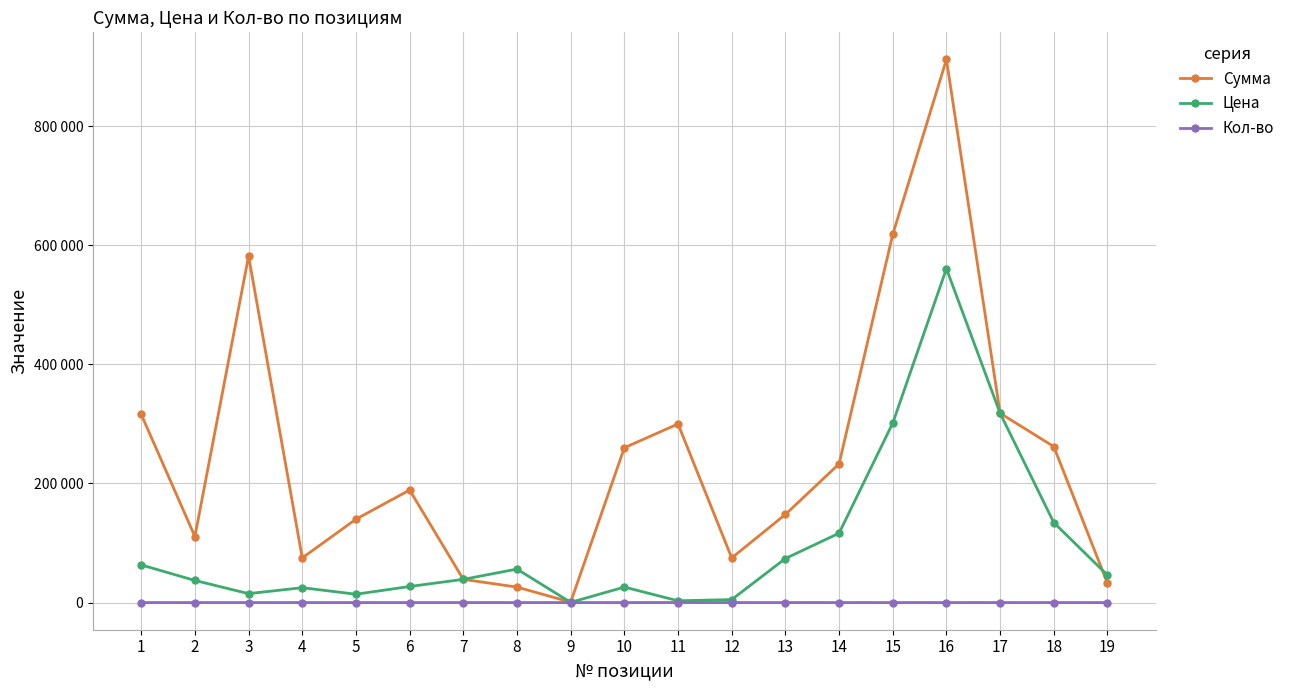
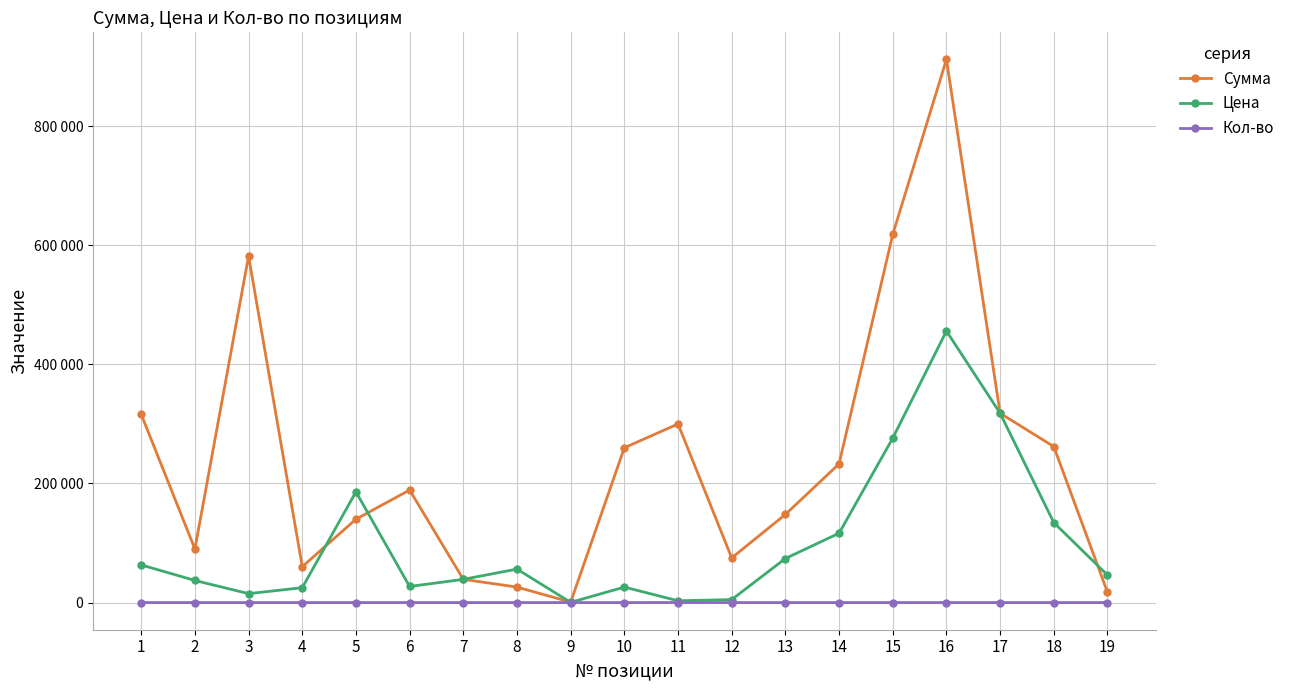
  {
    "Сумма": {
      "1": 320000,
-     "2": 110000,
+     "2": 90000,
      "3": 580000,
-     "4": 80000,
+     "4": 60000,
      "5": 140000,
      "6": 190000,
      "8": 30000,
      "10": 260000,
      "11": 300000,
      "12": 80000,
      "13": 150000,
      "14": 230000,
      "15": 620000,
      "16": 910000,
      "18": 260000,
-     "19": 30000
+     "19": 20000
    },
    "Цена": {
      "1": 60000,
      "2": 40000,
      "3": 20000,
      "4": 30000,
-     "5": 10000,
+     "5": 190000,
      "6": 30000,
      "8": 60000,
      "10": 30000,
      "12": 10000,
      "13": 70000,
      "14": 120000,
-     "15": 300000,
-     "16": 560000,
+     "15": 280000,
+     "16": 460000,
      "18": 130000,
      "19": 50000
    },
    "Кол-во": {
      "1": 0,
      "2": 0,
      "3": 0,
      "4": 0,
      "5": 0,
      "6": 0,
      "7": 0,
      "8": 0,
      "10": 0,
      "12": 0,
      "13": 0,
      "14": 0,
      "15": 0,
      "16": 0,
      "17": 0,
      "18": 0,
      "19": 0
    }
  }
